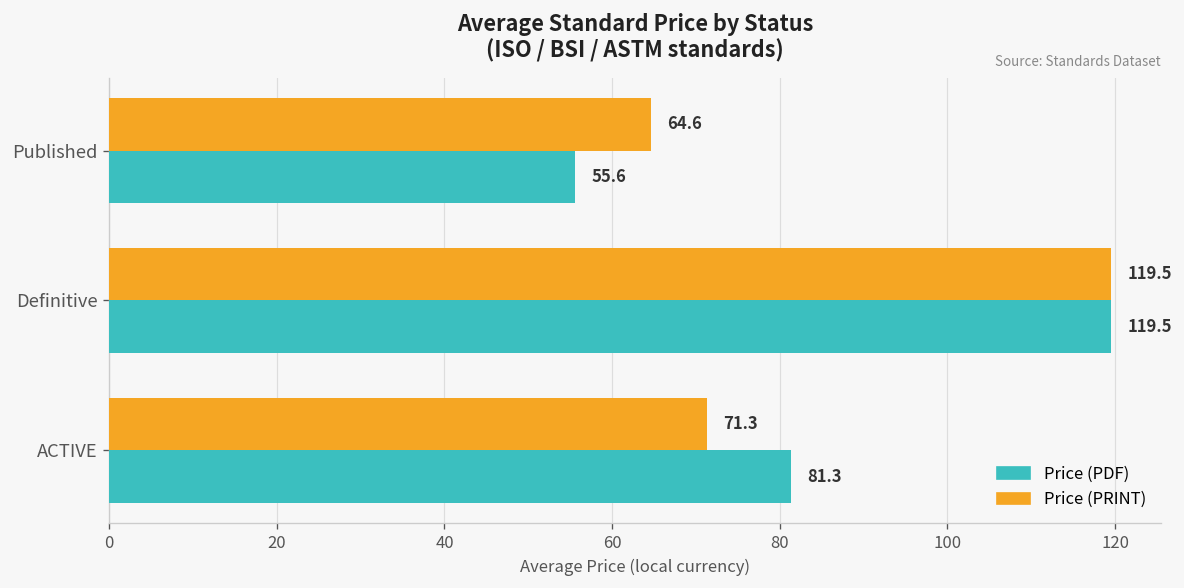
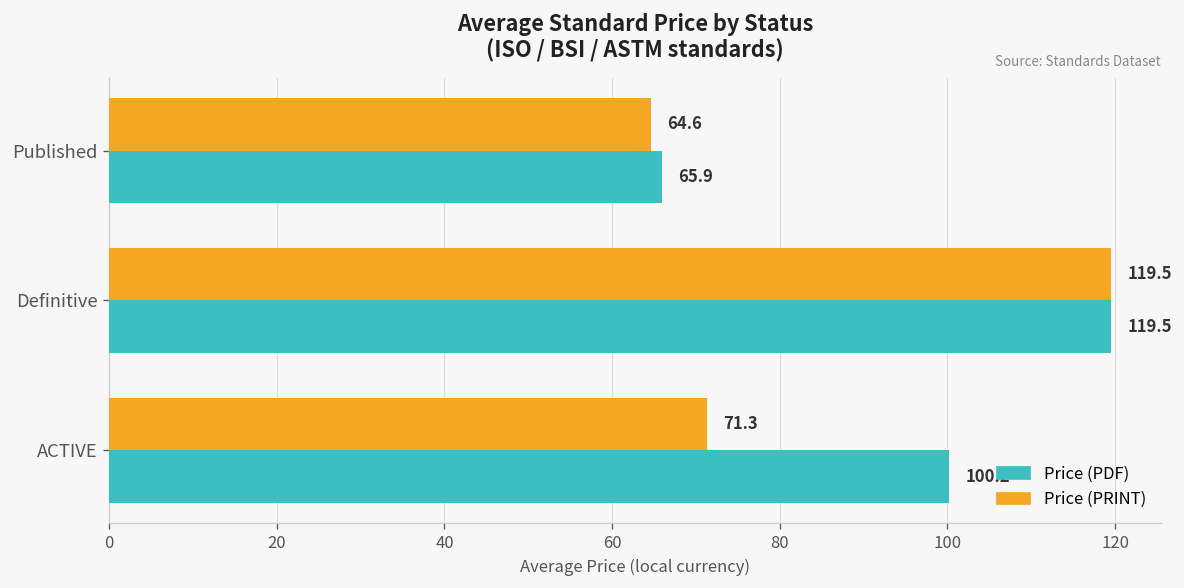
  {
    "Price (PDF)": {
-     "Published": 55.6,
+     "Published": 65.9,
      "Definitive": 119.5,
-     "ACTIVE": 81.3
+     "ACTIVE": 100.2
    },
    "Price (PRINT)": {
      "Published": 64.6,
      "Definitive": 119.5,
      "ACTIVE": 71.3
    }
  }
